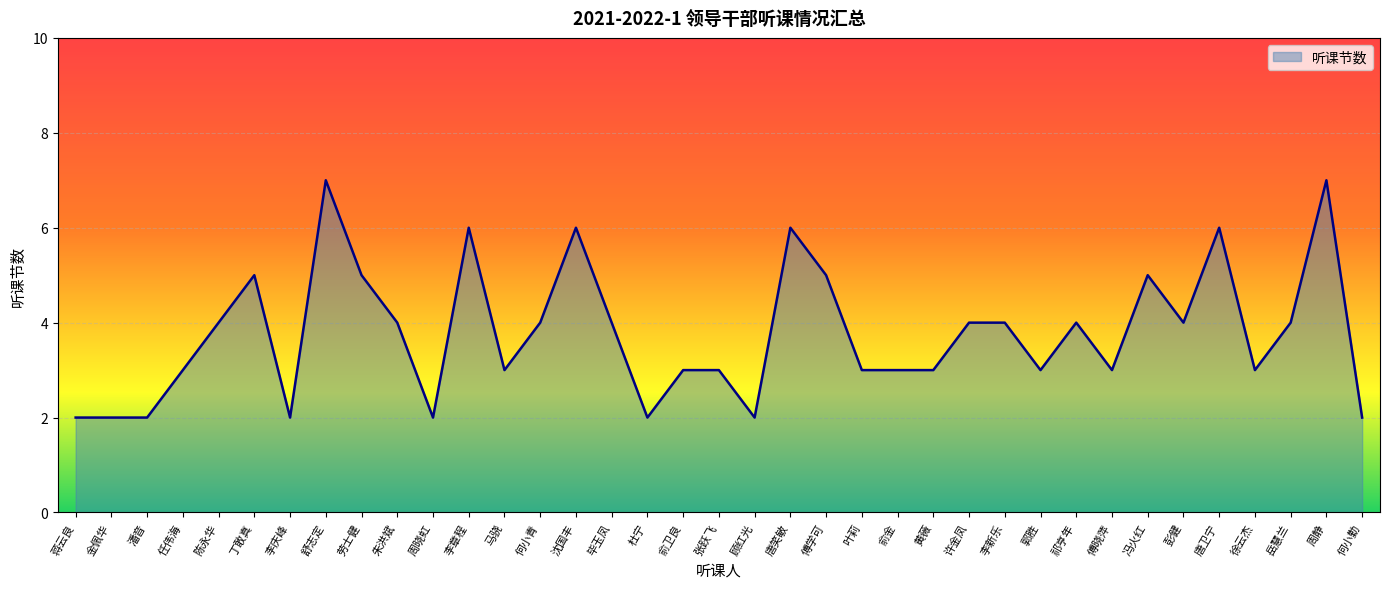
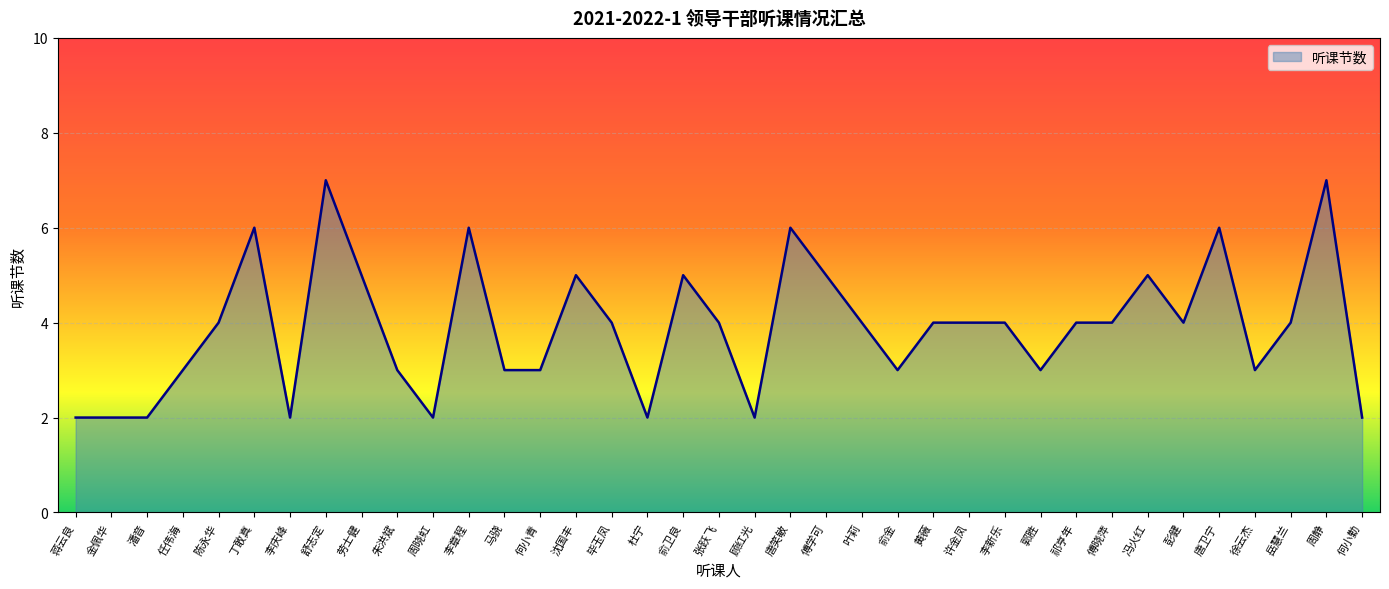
  {
    "蒋云良": 2,
    "金佩华": 2,
    "潘音": 2,
    "任伟海": 3,
    "陈永华": 4,
-   "丁敢真": 5,
+   "丁敢真": 6,
    "李庆峰": 2,
    "舒志定": 7,
    "劳士健": 5,
-   "朱洪斌": 4,
+   "朱洪斌": 3,
    "周晓虹": 2,
    "李章程": 6,
    "马骁": 3,
-   "何小青": 4,
-   "沈国丰": 6,
+   "何小青": 3,
+   "沈国丰": 5,
    "毕玉凤": 4,
    "杜宁": 2,
-   "俞卫良": 3,
-   "张跃飞": 3,
+   "俞卫良": 5,
+   "张跃飞": 4,
    "顾红光": 2,
    "唐笑敏": 6,
    "傅学可": 5,
-   "叶莉": 3,
+   "叶莉": 4,
    "俞金": 3,
-   "黄薇": 3,
+   "黄薇": 4,
    "许金凤": 4,
    "李新乐": 4,
    "郭胜": 3,
    "祁亨年": 4,
-   "傅晓萍": 3,
+   "傅晓萍": 4,
    "冯火红": 5,
    "彭健": 4,
    "唐卫宁": 6,
    "徐云杰": 3,
    "岳慧兰": 4,
    "周静": 7,
    "何小勤": 2
  }
